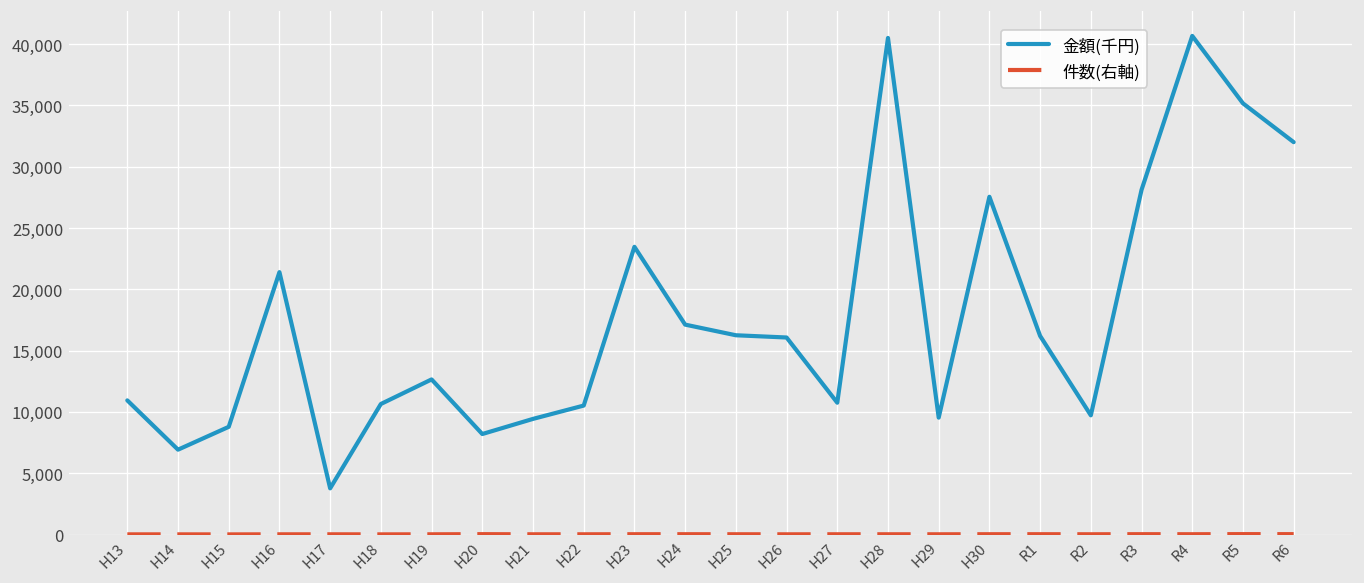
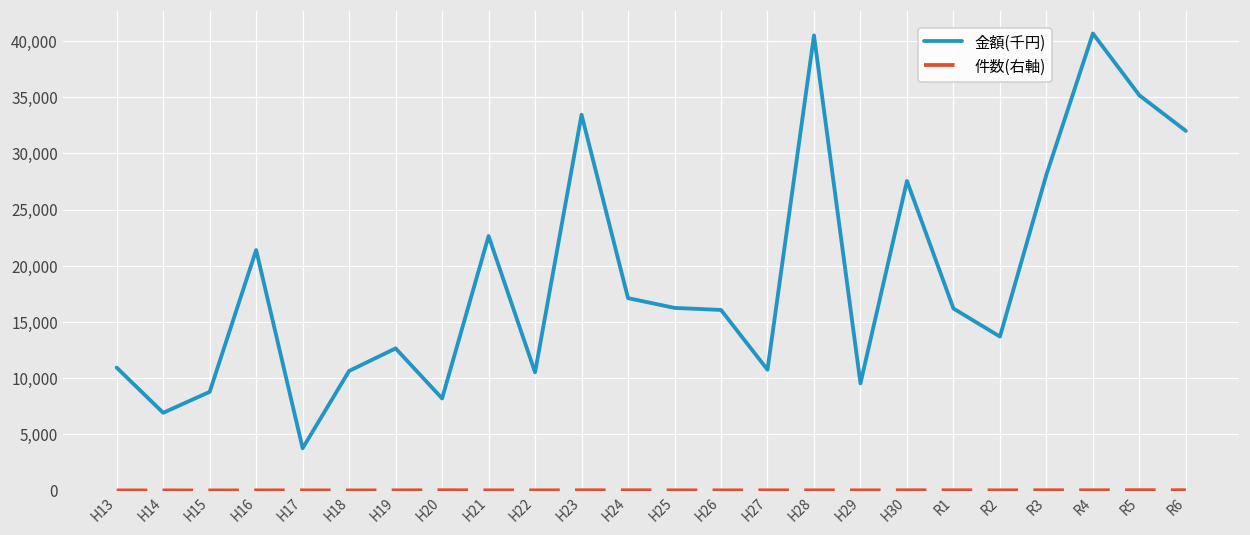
  {
    "金額(千円)": {
      "H13": "10,900",
      "H14": "6,900",
      "H15": "8,800",
      "H16": "21,400",
      "H17": "3,800",
      "H18": "10,600",
      "H19": "12,700",
      "H20": "8,200",
-     "H21": "9,400",
+     "H21": "22,600",
      "H22": "10,500",
-     "H23": "23,500",
+     "H23": "33,400",
      "H24": "17,100",
      "H25": "16,300",
      "H26": "16,100",
      "H27": "10,800",
      "H28": "40,500",
      "H29": "9,500",
      "H30": "27,500",
      "R1": "16,200",
-     "R2": "9,700",
+     "R2": "13,700",
      "R3": "28,100",
      "R4": "40,700",
      "R5": "35,200",
      "R6": "32,000"
    },
    "件数(右軸)": {
      "H13": "0",
      "H14": "0",
      "H15": "0",
      "H16": "0",
      "H17": "0",
      "H18": "0",
      "H19": "0",
      "H20": "0",
      "H21": "0",
      "H22": "0",
      "H23": "0",
      "H24": "0",
      "H25": "0",
      "H26": "0",
      "H27": "0",
      "H28": "0",
      "H29": "0",
      "H30": "0",
      "R1": "0",
      "R2": "0",
      "R3": "0",
      "R4": "0",
      "R5": "0",
      "R6": "0"
    }
  }
